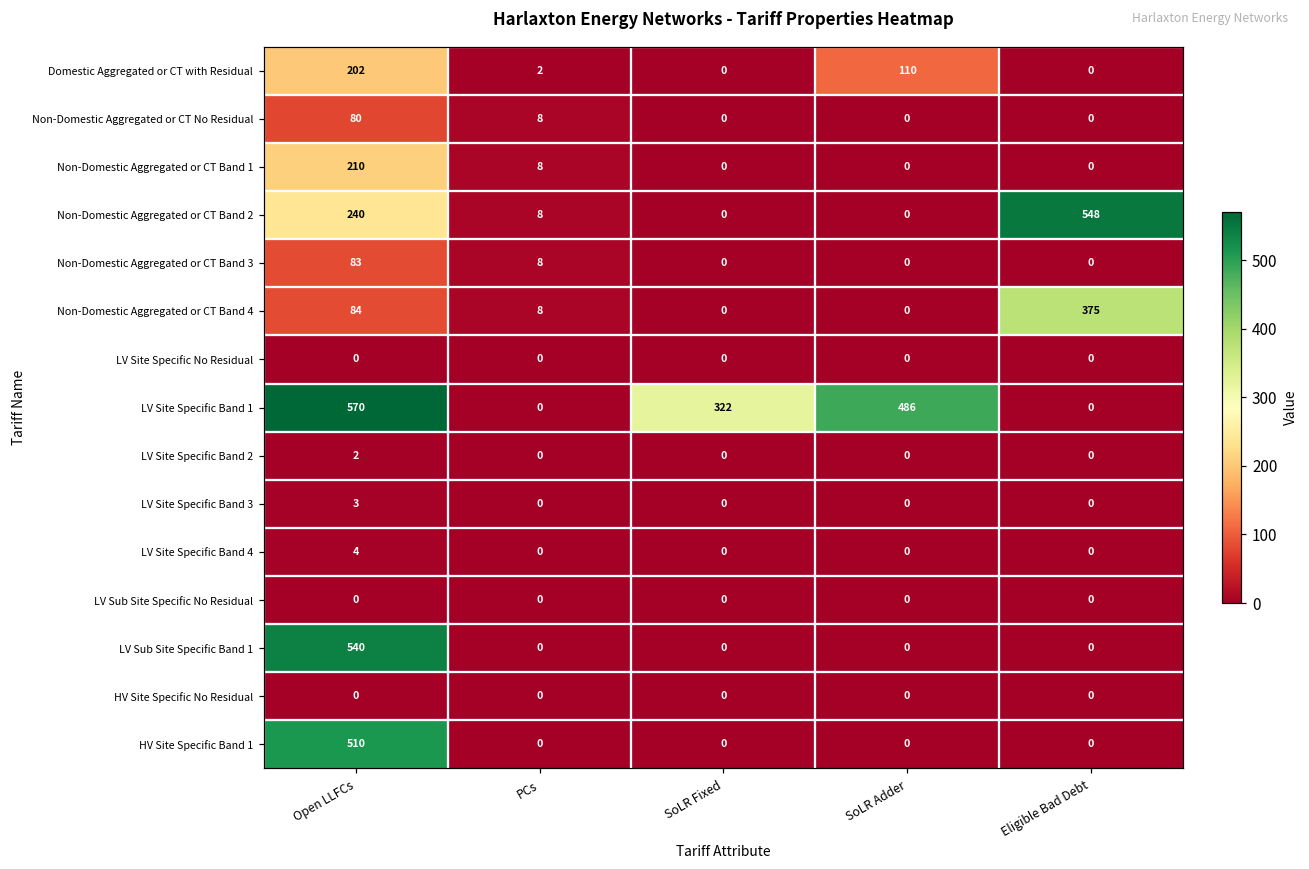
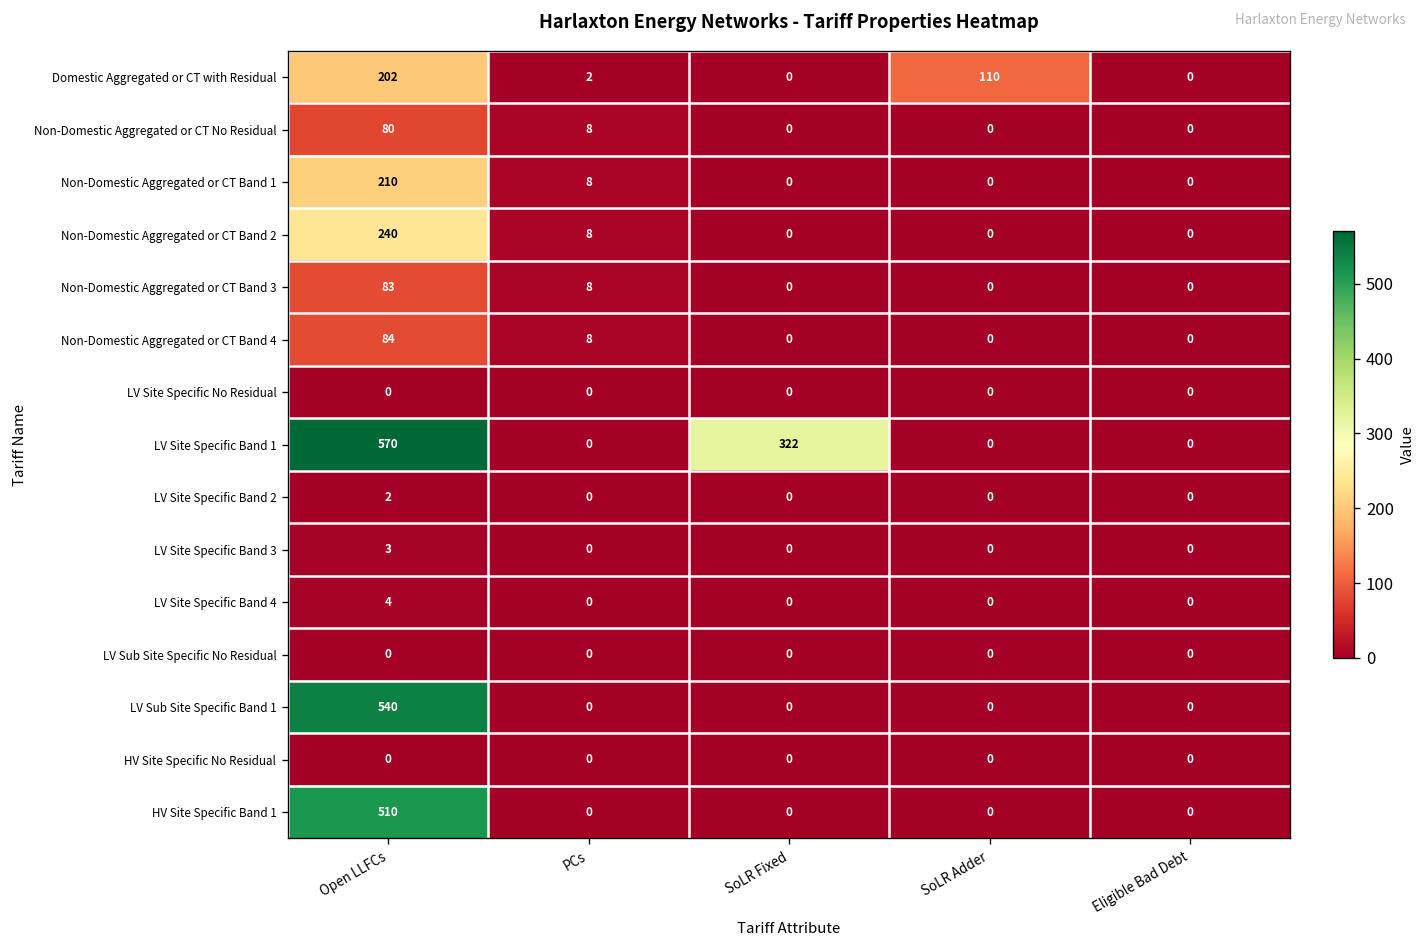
  {
    "Domestic Aggregated or CT with Residual": {
      "Open LLFCs": 202,
      "PCs": 2,
      "SoLR Fixed": 0,
      "SoLR Adder": 110,
      "Eligible Bad Debt": 0
    },
    "Non-Domestic Aggregated or CT No Residual": {
      "Open LLFCs": 80,
      "PCs": 8,
      "SoLR Fixed": 0,
      "SoLR Adder": 0,
      "Eligible Bad Debt": 0
    },
    "Non-Domestic Aggregated or CT Band 1": {
      "Open LLFCs": 210,
      "PCs": 8,
      "SoLR Fixed": 0,
      "SoLR Adder": 0,
      "Eligible Bad Debt": 0
    },
    "Non-Domestic Aggregated or CT Band 2": {
      "Open LLFCs": 240,
      "PCs": 8,
      "SoLR Fixed": 0,
      "SoLR Adder": 0,
-     "Eligible Bad Debt": 548
+     "Eligible Bad Debt": 0
    },
    "Non-Domestic Aggregated or CT Band 3": {
      "Open LLFCs": 83,
      "PCs": 8,
      "SoLR Fixed": 0,
      "SoLR Adder": 0,
      "Eligible Bad Debt": 0
    },
    "Non-Domestic Aggregated or CT Band 4": {
      "Open LLFCs": 84,
      "PCs": 8,
      "SoLR Fixed": 0,
      "SoLR Adder": 0,
-     "Eligible Bad Debt": 375
+     "Eligible Bad Debt": 0
    },
    "LV Site Specific No Residual": {
      "Open LLFCs": 0,
      "PCs": 0,
      "SoLR Fixed": 0,
      "SoLR Adder": 0,
      "Eligible Bad Debt": 0
    },
    "LV Site Specific Band 1": {
      "Open LLFCs": 570,
      "PCs": 0,
      "SoLR Fixed": 322,
-     "SoLR Adder": 486,
+     "SoLR Adder": 0,
      "Eligible Bad Debt": 0
    },
    "LV Site Specific Band 2": {
      "Open LLFCs": 2,
      "PCs": 0,
      "SoLR Fixed": 0,
      "SoLR Adder": 0,
      "Eligible Bad Debt": 0
    },
    "LV Site Specific Band 3": {
      "Open LLFCs": 3,
      "PCs": 0,
      "SoLR Fixed": 0,
      "SoLR Adder": 0,
      "Eligible Bad Debt": 0
    },
    "LV Site Specific Band 4": {
      "Open LLFCs": 4,
      "PCs": 0,
      "SoLR Fixed": 0,
      "SoLR Adder": 0,
      "Eligible Bad Debt": 0
    },
    "LV Sub Site Specific No Residual": {
      "Open LLFCs": 0,
      "PCs": 0,
      "SoLR Fixed": 0,
      "SoLR Adder": 0,
      "Eligible Bad Debt": 0
    },
    "LV Sub Site Specific Band 1": {
      "Open LLFCs": 540,
      "PCs": 0,
      "SoLR Fixed": 0,
      "SoLR Adder": 0,
      "Eligible Bad Debt": 0
    },
    "HV Site Specific No Residual": {
      "Open LLFCs": 0,
      "PCs": 0,
      "SoLR Fixed": 0,
      "SoLR Adder": 0,
      "Eligible Bad Debt": 0
    },
    "HV Site Specific Band 1": {
      "Open LLFCs": 510,
      "PCs": 0,
      "SoLR Fixed": 0,
      "SoLR Adder": 0,
      "Eligible Bad Debt": 0
    }
  }
